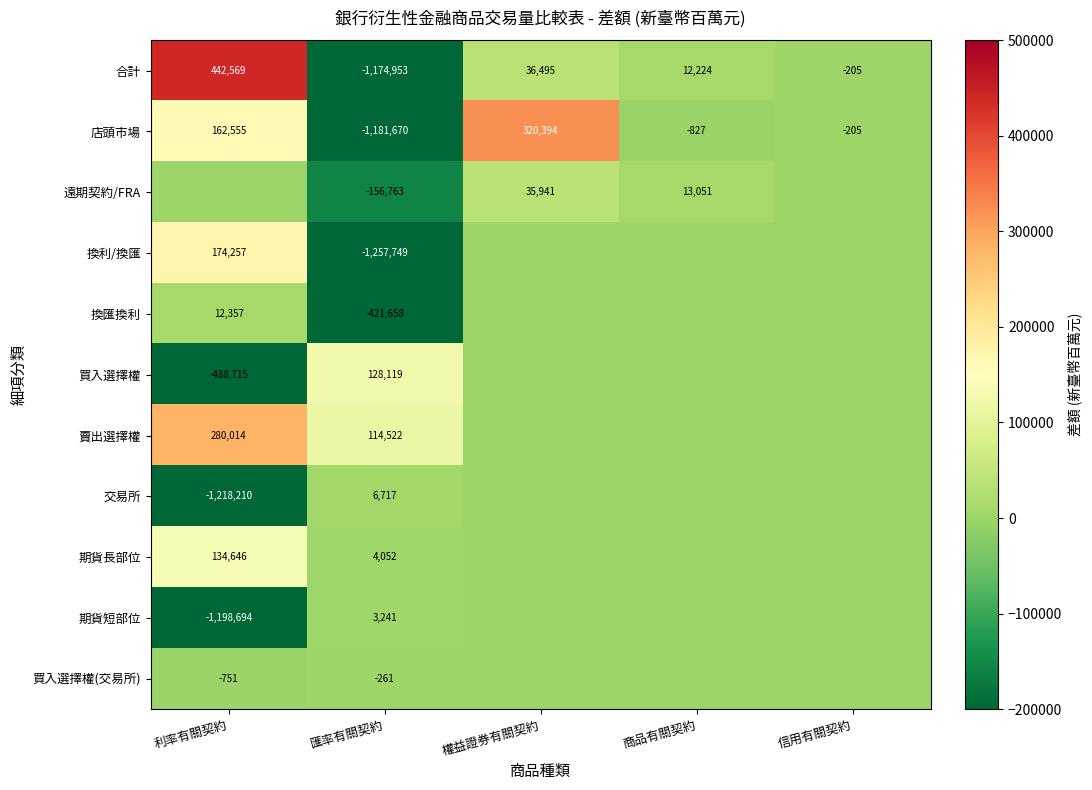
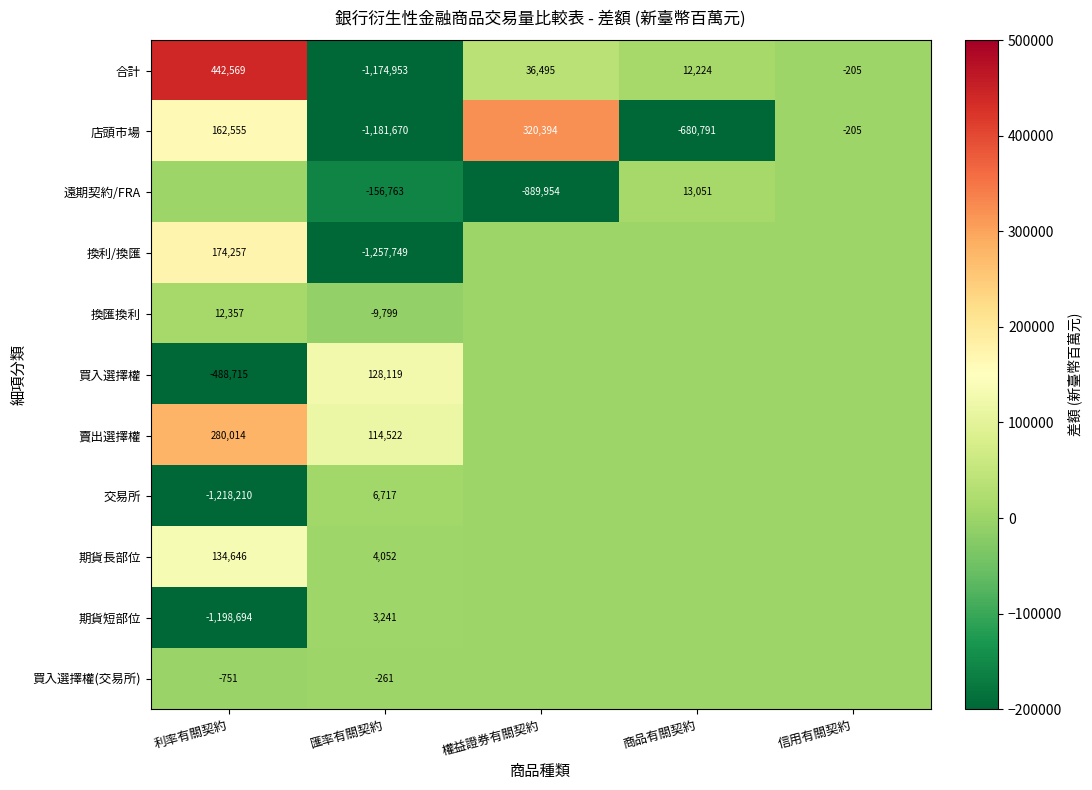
  {
    "合計": {
      "利率有關契約": "442,569",
      "匯率有關契約": "-1,174,953",
      "權益證券有關契約": "36,495",
      "商品有關契約": "12,224",
      "信用有關契約": "-205"
    },
    "店頭市場": {
      "利率有關契約": "162,555",
      "匯率有關契約": "-1,181,670",
      "權益證券有關契約": "320,394",
-     "商品有關契約": "-827",
+     "商品有關契約": "-680,791",
      "信用有關契約": "-205"
    },
    "遠期契約/FRA": {
      "匯率有關契約": "-156,763",
-     "權益證券有關契約": "35,941",
+     "權益證券有關契約": "-889,954",
      "商品有關契約": "13,051"
    },
    "換利/換匯": {
      "利率有關契約": "174,257",
      "匯率有關契約": "-1,257,749"
    },
    "換匯換利": {
      "利率有關契約": "12,357",
-     "匯率有關契約": "-421,658"
+     "匯率有關契約": "-9,799"
    },
    "買入選擇權": {
      "利率有關契約": "-488,715",
      "匯率有關契約": "128,119"
    },
    "賣出選擇權": {
      "利率有關契約": "280,014",
      "匯率有關契約": "114,522"
    },
    "交易所": {
      "利率有關契約": "-1,218,210",
      "匯率有關契約": "6,717"
    },
    "期貨長部位": {
      "利率有關契約": "134,646",
      "匯率有關契約": "4,052"
    },
    "期貨短部位": {
      "利率有關契約": "-1,198,694",
      "匯率有關契約": "3,241"
    },
    "買入選擇權(交易所)": {
      "利率有關契約": "-751",
      "匯率有關契約": "-261"
    }
  }
